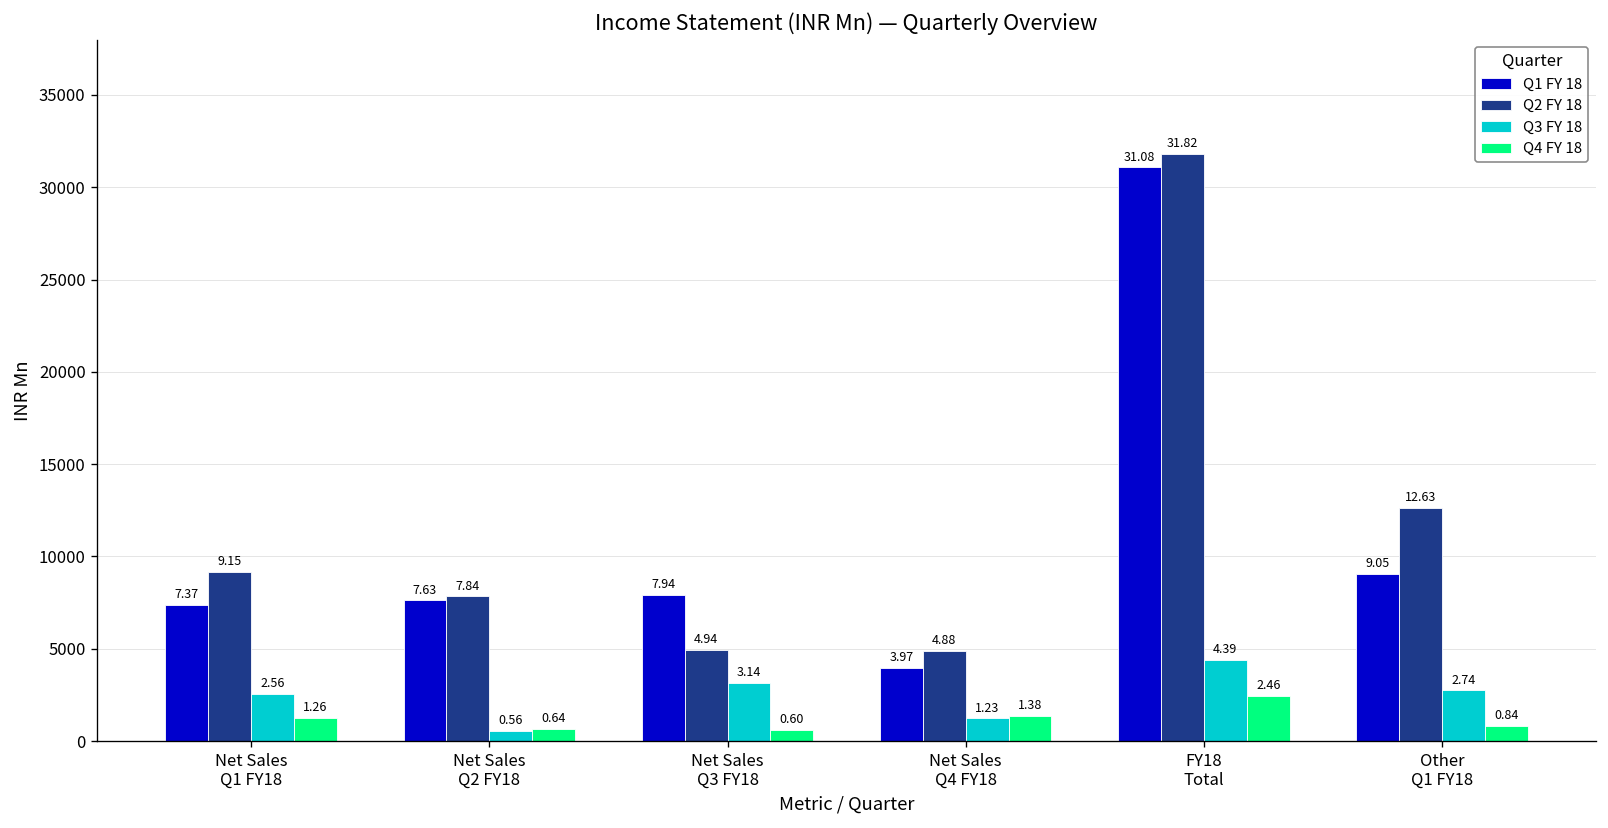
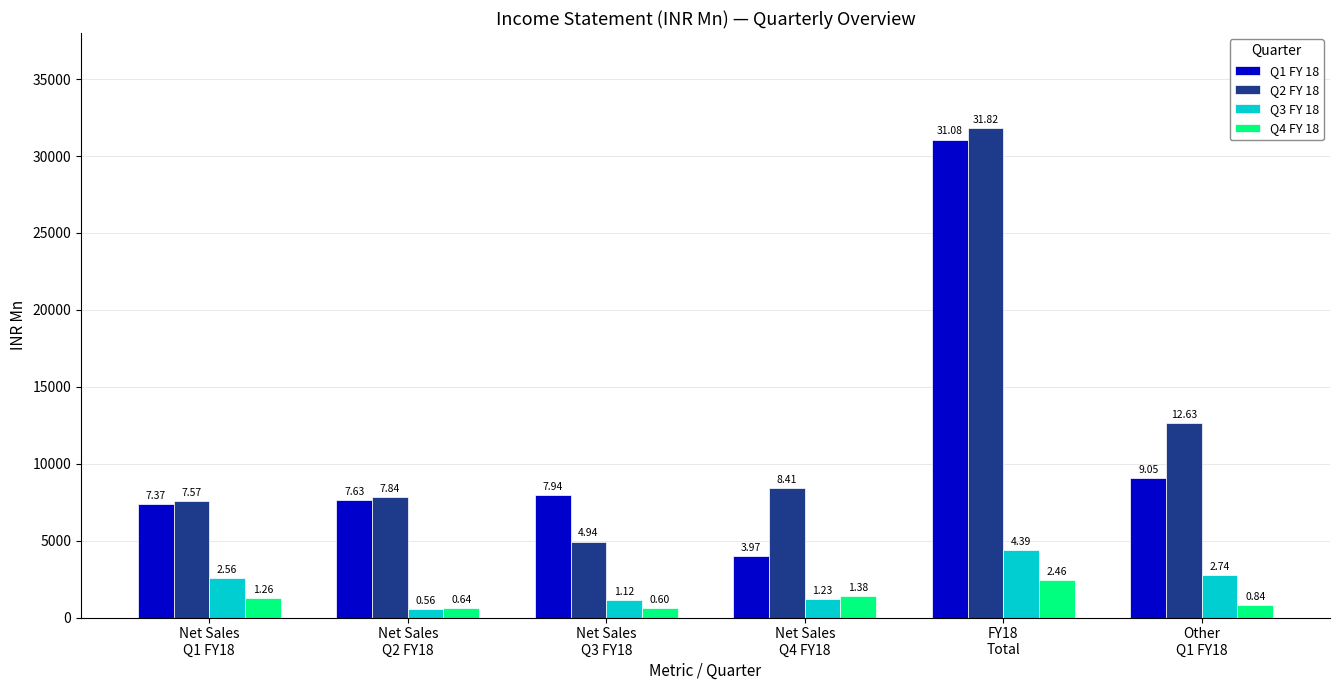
  {
    "Q2 FY 18": {
-     "Net Sales Q1 FY18": 9.15,
-     "Net Sales Q4 FY18": 4.88
+     "Net Sales Q1 FY18": 7.57,
+     "Net Sales Q4 FY18": 8.41
    },
    "Q3 FY 18": {
-     "Net Sales Q3 FY18": 3.14
+     "Net Sales Q3 FY18": 1.12
    }
  }
